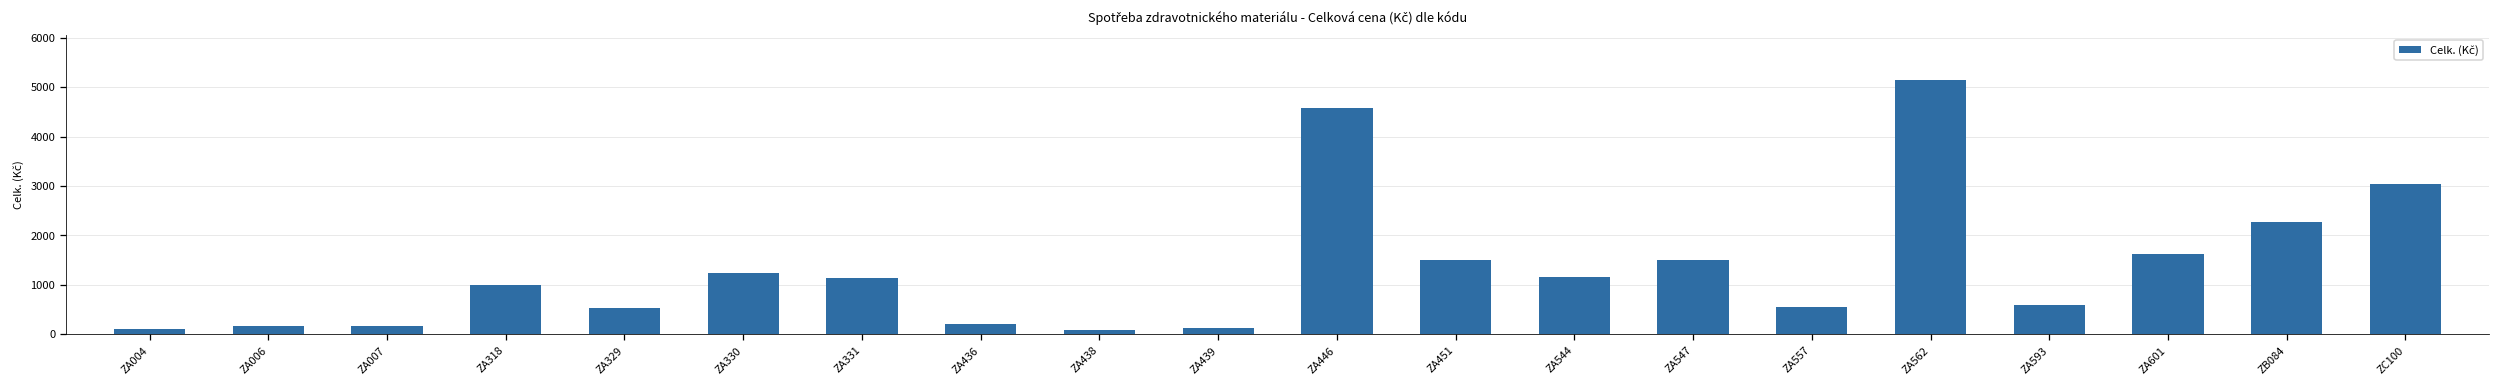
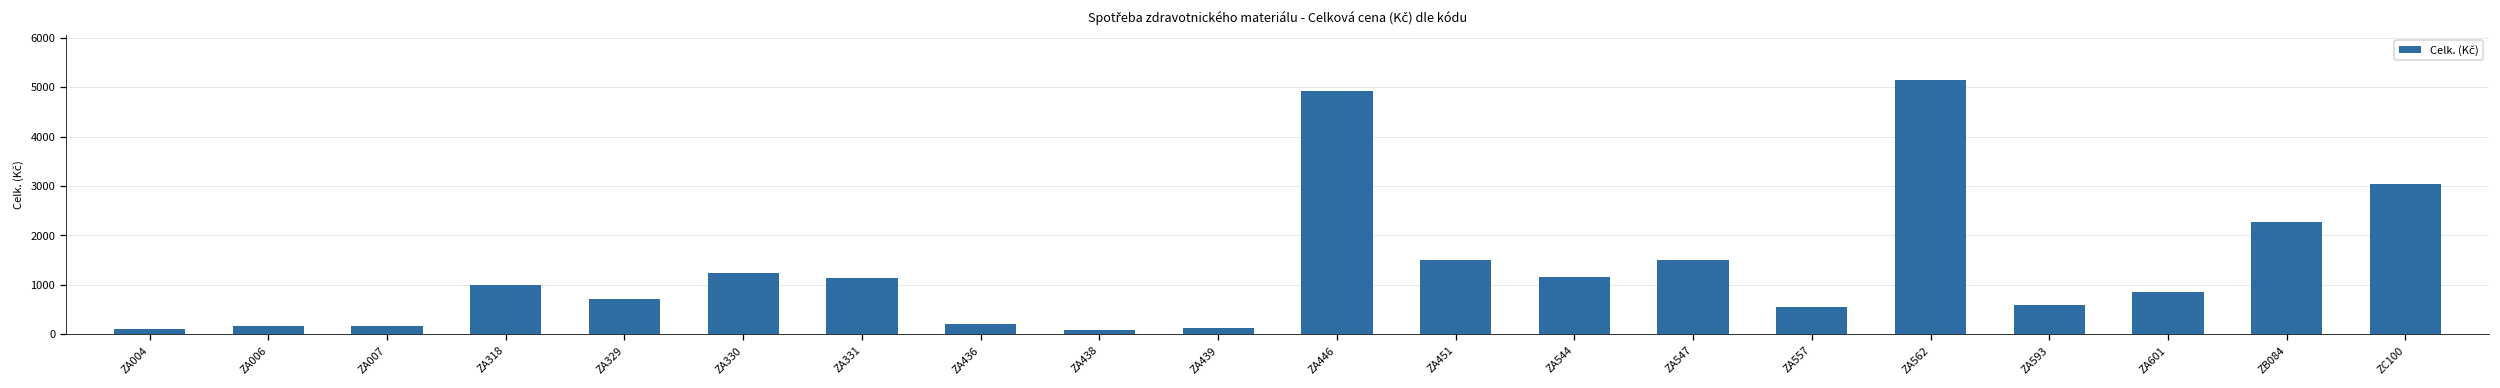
  {
    "ZA004": 100,
    "ZA006": 200,
    "ZA007": 200,
    "ZA318": 1000,
-   "ZA329": 500,
+   "ZA329": 700,
    "ZA330": 1200,
    "ZA331": 1100,
    "ZA436": 200,
    "ZA438": 100,
    "ZA439": 100,
-   "ZA446": 4600,
+   "ZA446": 4900,
    "ZA451": 1500,
    "ZA544": 1200,
    "ZA547": 1500,
    "ZA557": 600,
    "ZA562": 5100,
    "ZA593": 600,
-   "ZA601": 1600,
+   "ZA601": 900,
    "ZB084": 2300,
    "ZC100": 3000
  }
